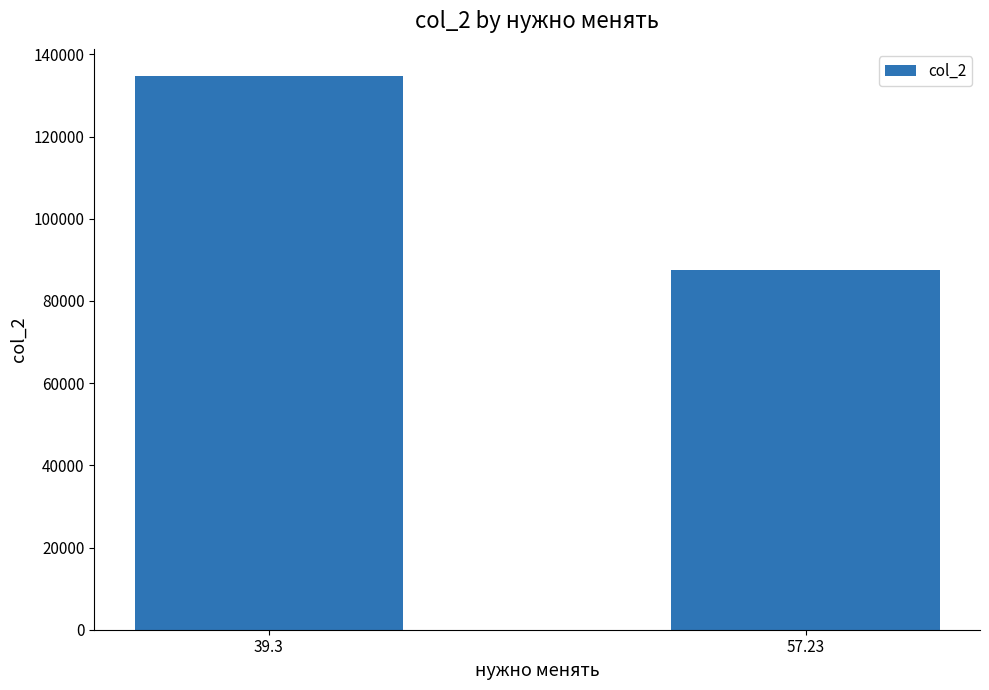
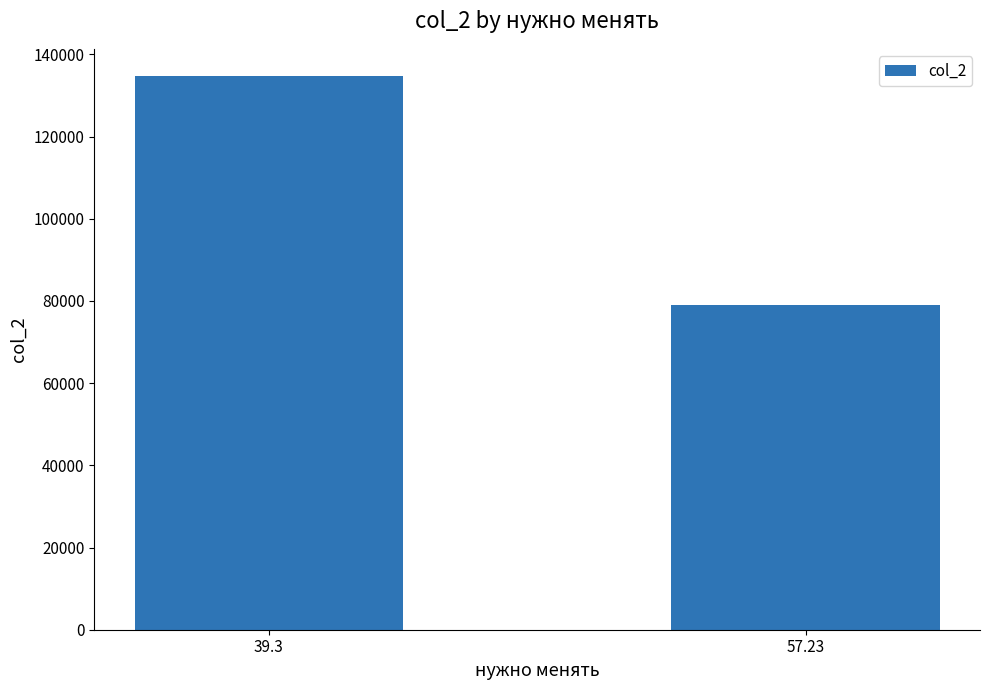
  {
    "39.3": 135000,
-   "57.23": 87000
+   "57.23": 79000
  }
